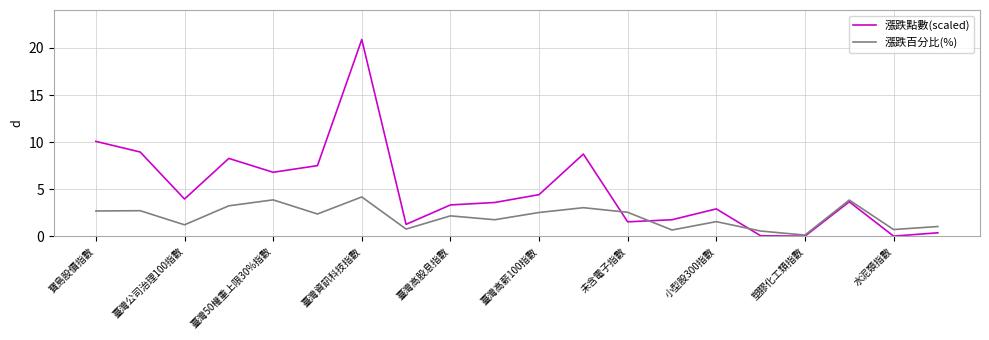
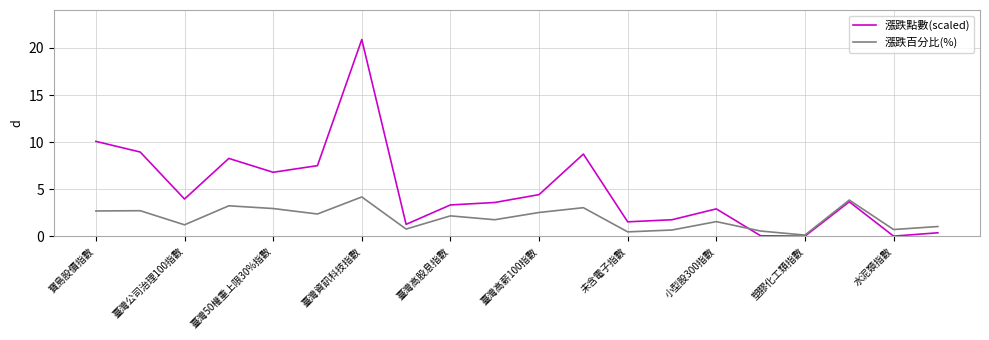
  {
    "漲跌點數(scaled)": {
      "寶島股價指數": 10,
      "臺灣公司治理100指數": 4,
      "臺灣50權重上限30%指數": 7,
      "臺灣資訊科技指數": 21,
      "臺灣高股息指數": 3,
      "臺灣高薪100指數": 4,
      "未含電子指數": 2,
      "小型股300指數": 3,
      "水泥類指數": 0
    },
    "漲跌百分比(%)": {
      "寶島股價指數": 3,
      "臺灣公司治理100指數": 1,
-     "臺灣50權重上限30%指數": 4,
+     "臺灣50權重上限30%指數": 3,
      "臺灣資訊科技指數": 4,
      "臺灣高股息指數": 2,
      "臺灣高薪100指數": 3,
-     "未含電子指數": 3,
+     "未含電子指數": 0,
      "小型股300指數": 2,
      "水泥類指數": 1
    }
  }
